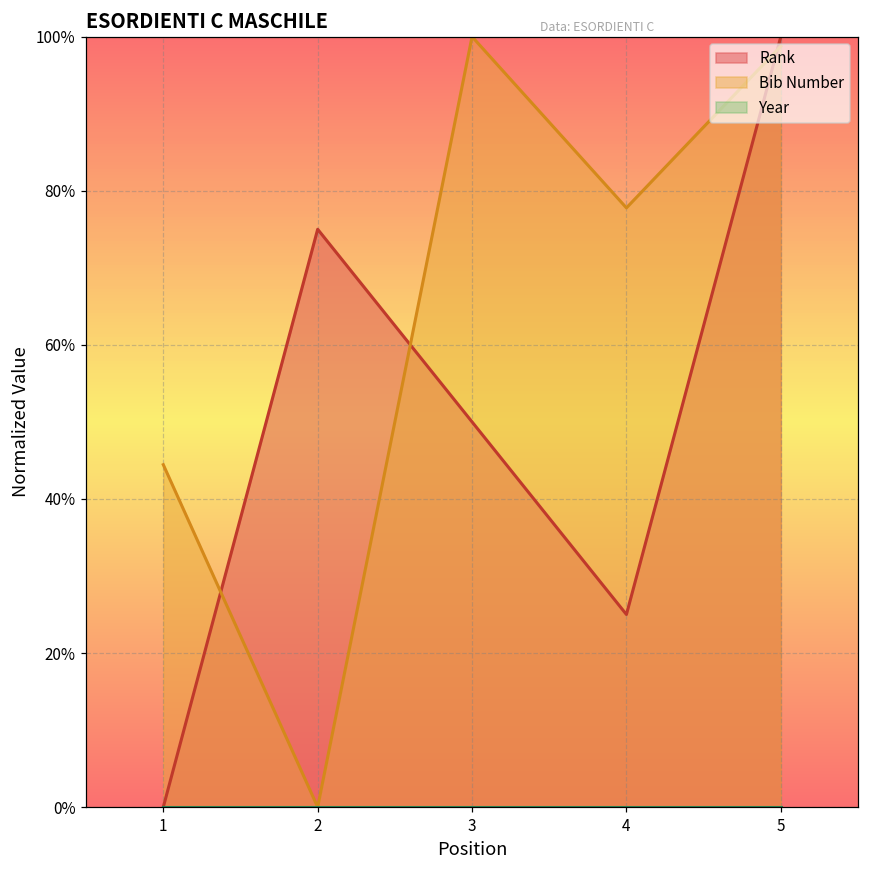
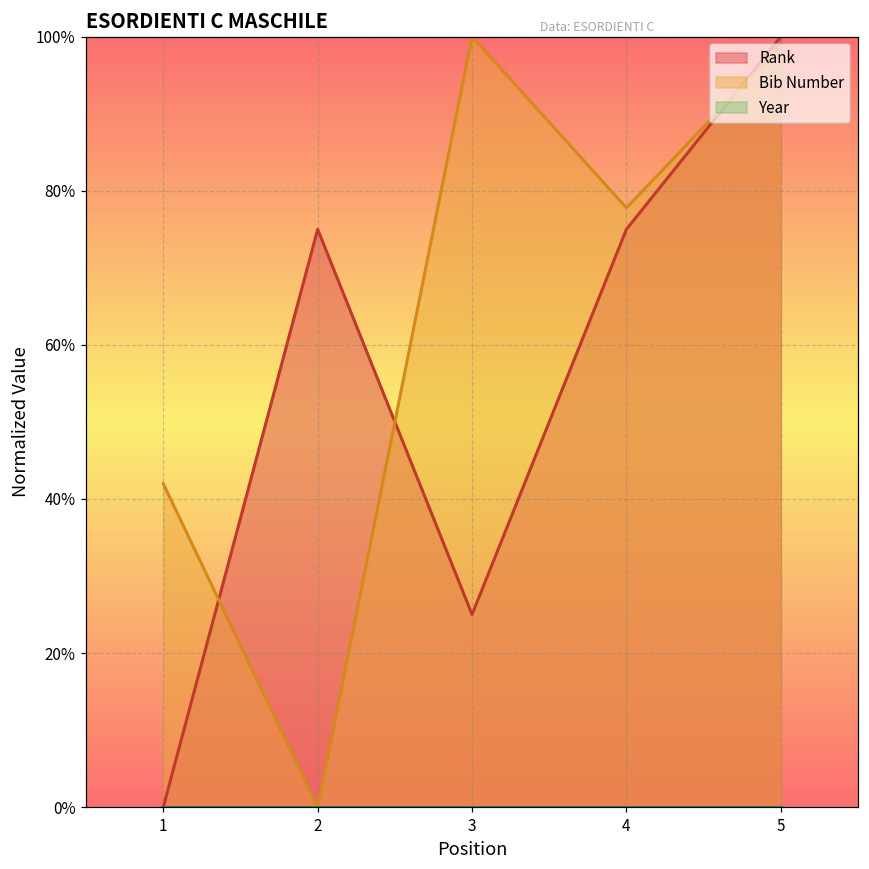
  {
    "Rank": {
      "2": "75%",
-     "3": "50%",
-     "4": "25%",
+     "3": "25%",
+     "4": "75%",
      "5": "100%"
    },
    "Bib Number": {
-     "1": "44%",
+     "1": "42%",
      "3": "100%",
      "4": "78%"
    },
    "Year": {
      "3": "0%",
      "4": "0%",
      "5": "0%"
    }
  }
